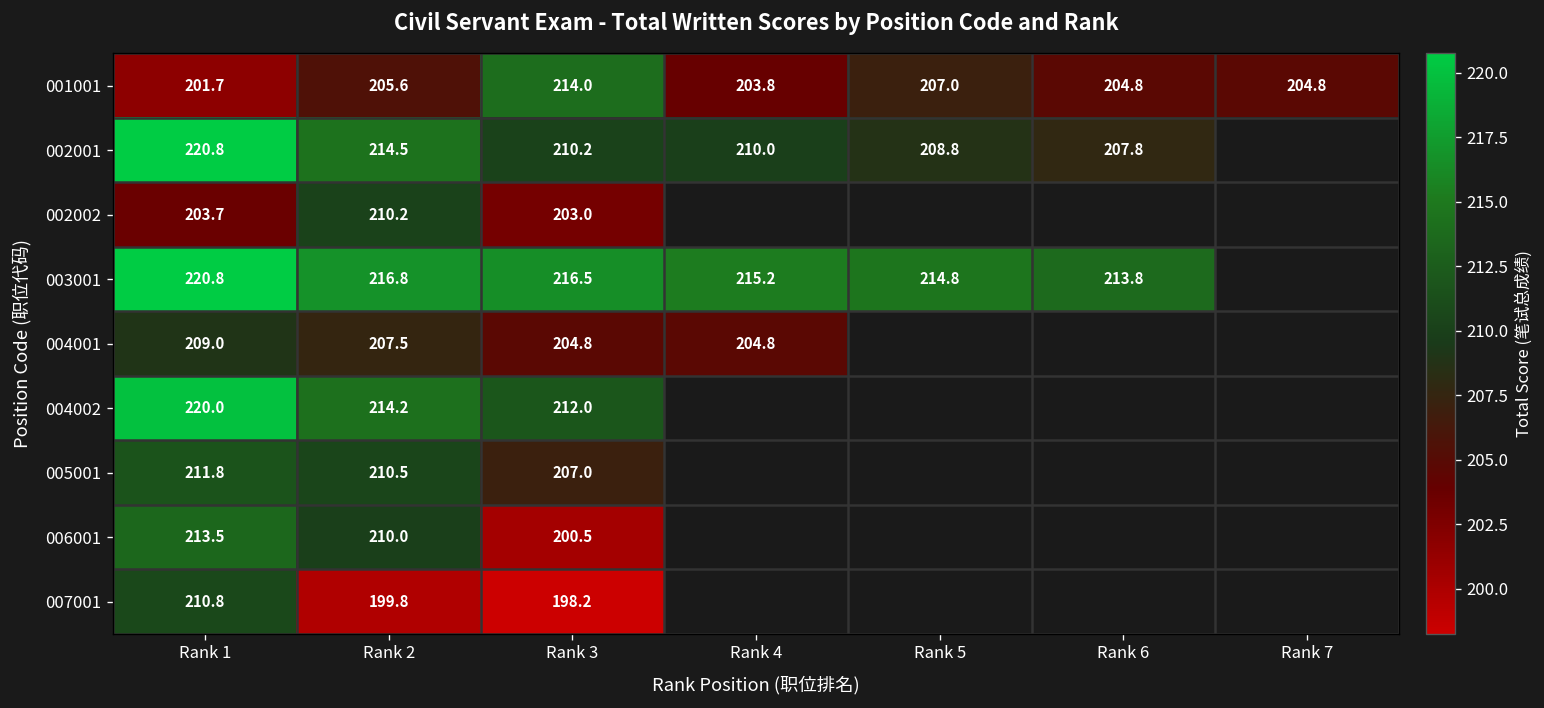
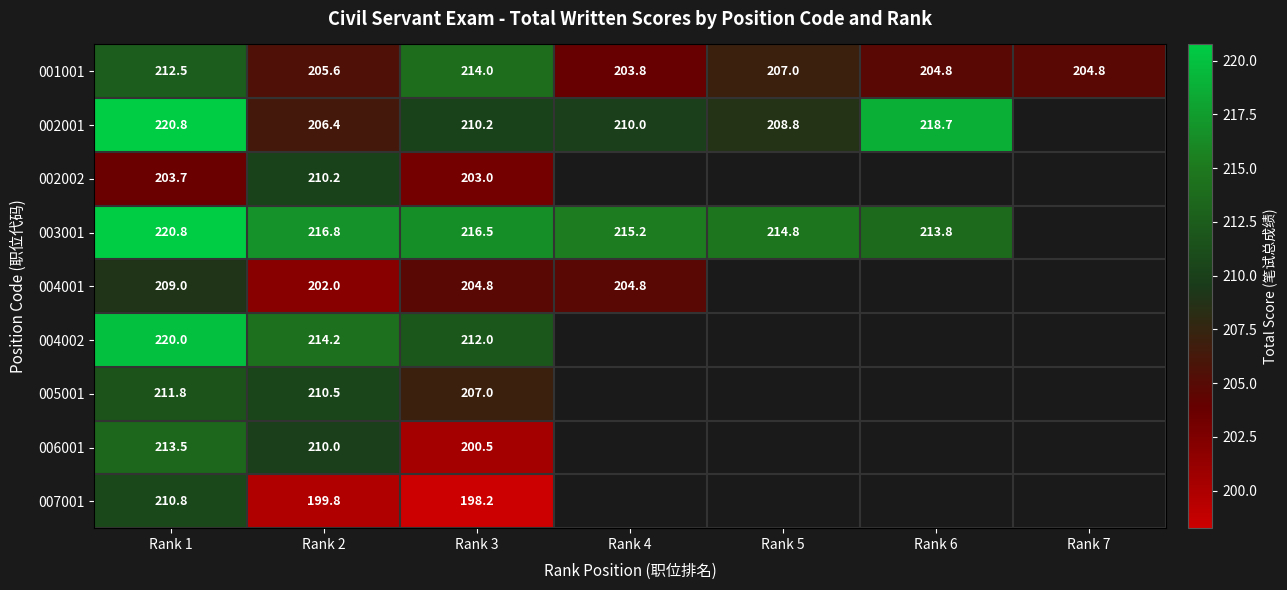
  {
    "001001": {
-     "Rank 1": 201.7,
+     "Rank 1": 212.5,
      "Rank 2": 205.6,
      "Rank 3": 214.0,
      "Rank 4": 203.8,
      "Rank 5": 207.0,
      "Rank 6": 204.8,
      "Rank 7": 204.8
    },
    "002001": {
      "Rank 1": 220.8,
-     "Rank 2": 214.5,
+     "Rank 2": 206.4,
      "Rank 3": 210.2,
      "Rank 4": 210.0,
      "Rank 5": 208.8,
-     "Rank 6": 207.8
+     "Rank 6": 218.7
    },
    "002002": {
      "Rank 1": 203.7,
      "Rank 2": 210.2,
      "Rank 3": 203.0
    },
    "003001": {
      "Rank 1": 220.8,
      "Rank 2": 216.8,
      "Rank 3": 216.5,
      "Rank 4": 215.2,
      "Rank 5": 214.8,
      "Rank 6": 213.8
    },
    "004001": {
      "Rank 1": 209.0,
-     "Rank 2": 207.5,
+     "Rank 2": 202.0,
      "Rank 3": 204.8,
      "Rank 4": 204.8
    },
    "004002": {
      "Rank 1": 220.0,
      "Rank 2": 214.2,
      "Rank 3": 212.0
    },
    "005001": {
      "Rank 1": 211.8,
      "Rank 2": 210.5,
      "Rank 3": 207.0
    },
    "006001": {
      "Rank 1": 213.5,
      "Rank 2": 210.0,
      "Rank 3": 200.5
    },
    "007001": {
      "Rank 1": 210.8,
      "Rank 2": 199.8,
      "Rank 3": 198.2
    }
  }
